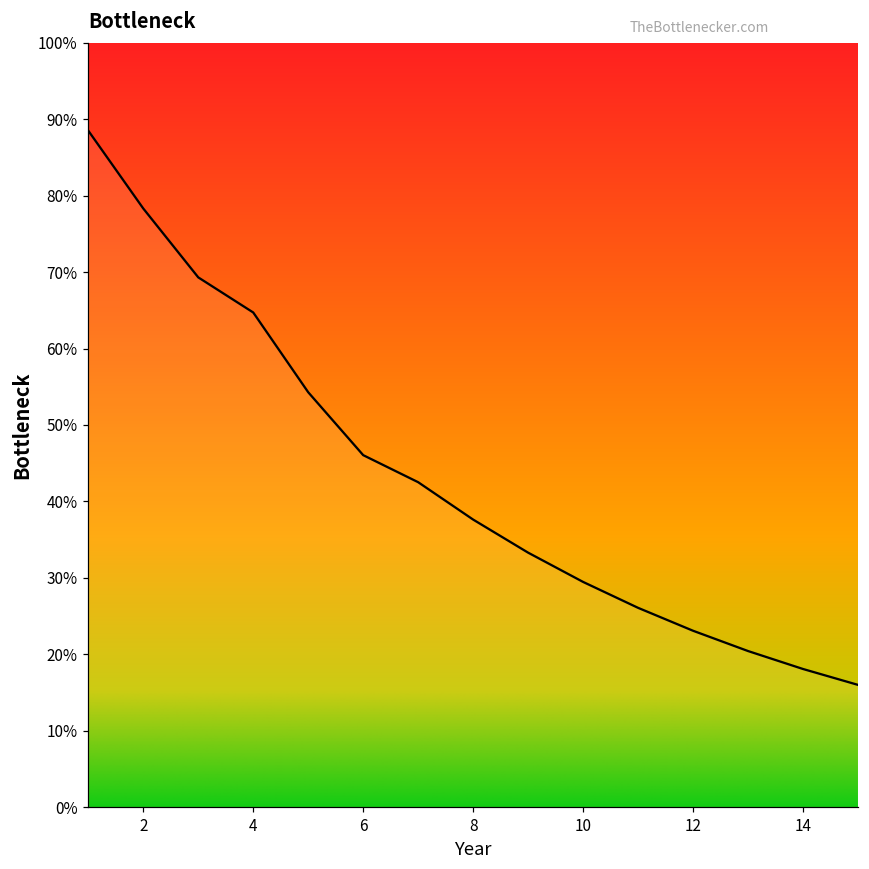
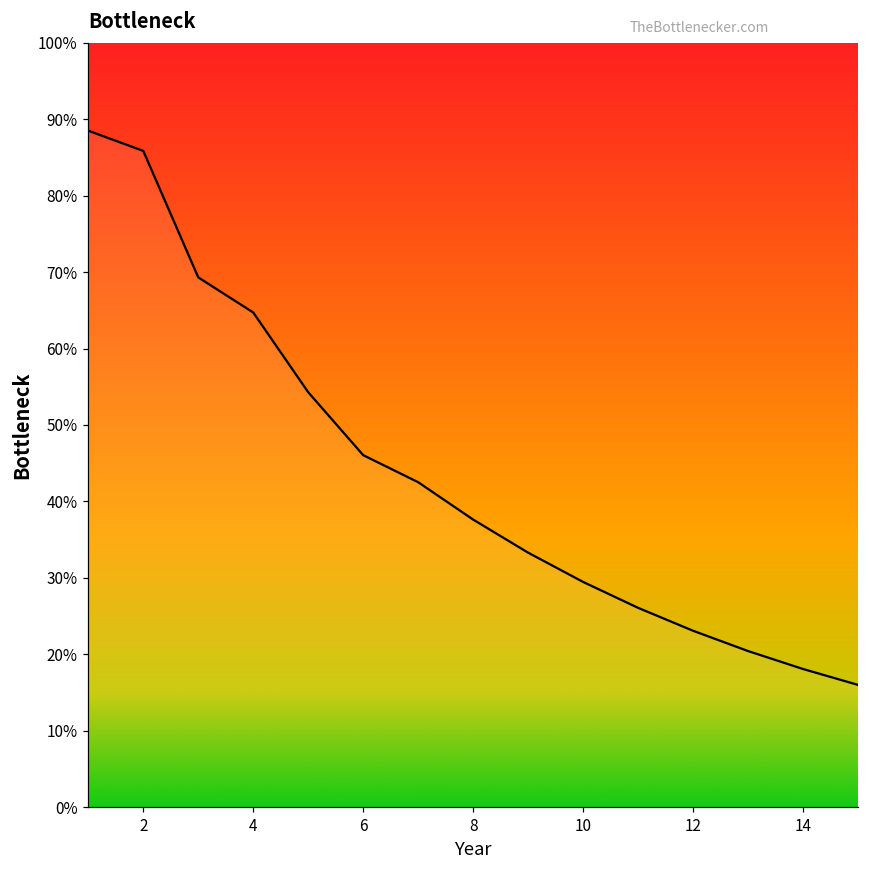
  {
-   "2": "78%",
+   "2": "86%",
    "4": "65%",
    "6": "46%",
    "8": "38%",
    "10": "29%",
    "12": "23%",
    "14": "18%"
  }
